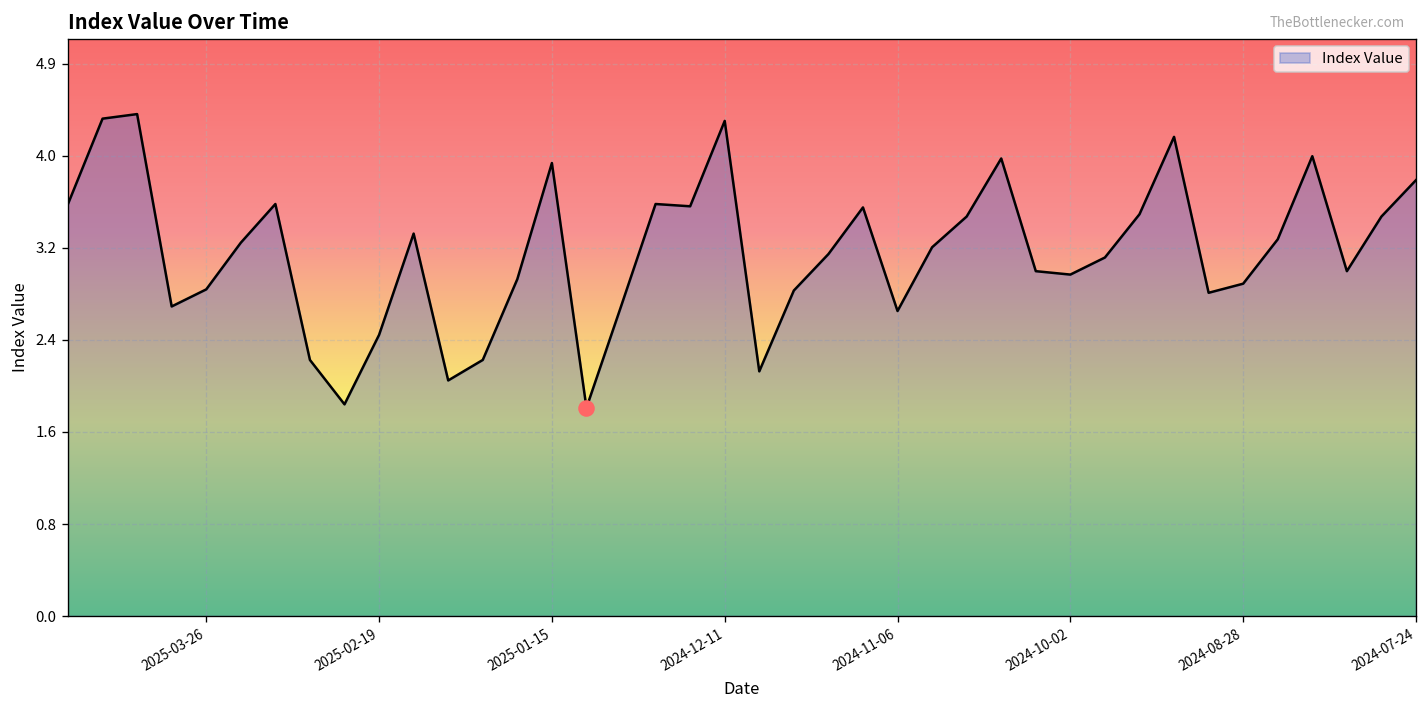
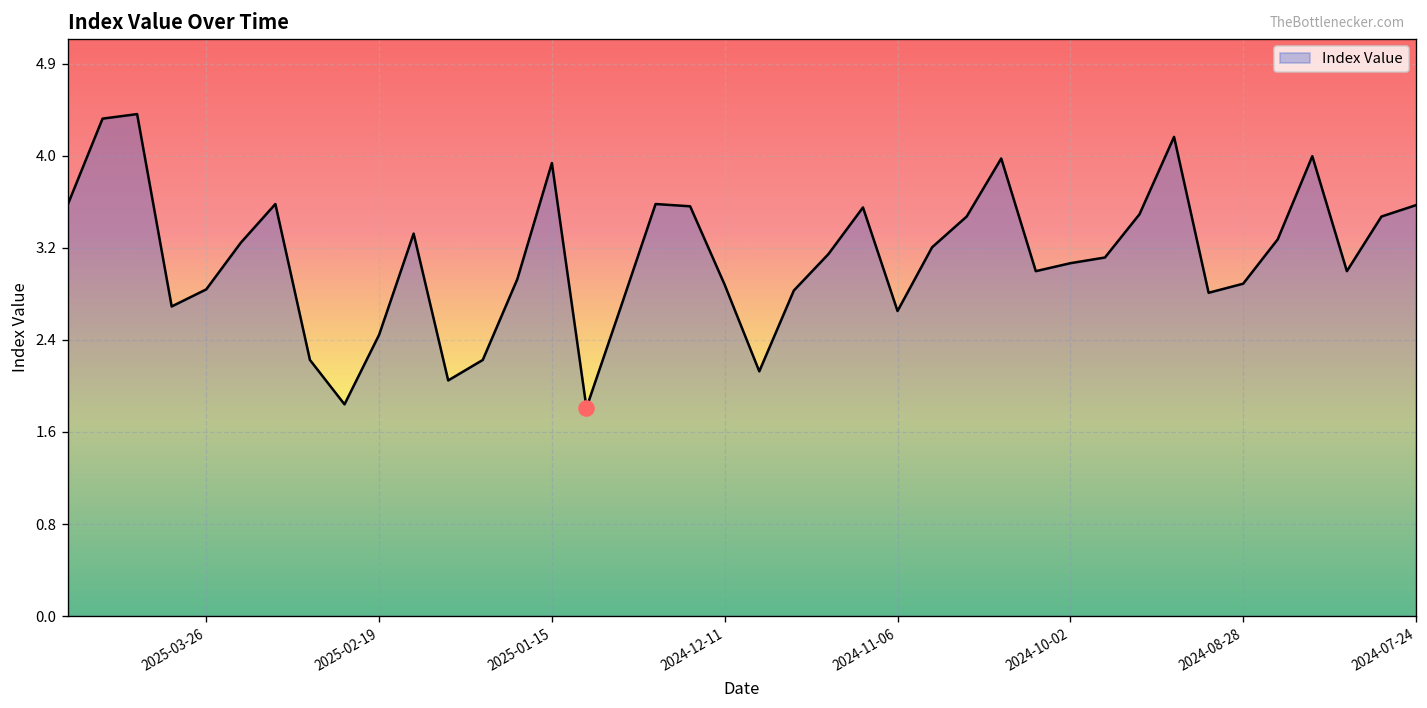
  {
    "Index Value": {
      "2025-03-26": 2.9,
      "2025-02-19": 2.5,
      "2025-01-15": 4.0,
-     "2024-12-11": 4.4,
+     "2024-12-11": 2.9,
      "2024-11-06": 2.7,
-     "2024-10-02": 3.0,
+     "2024-10-02": 3.1,
      "2024-08-28": 2.9,
-     "2024-07-24": 3.8
+     "2024-07-24": 3.6
    }
  }
